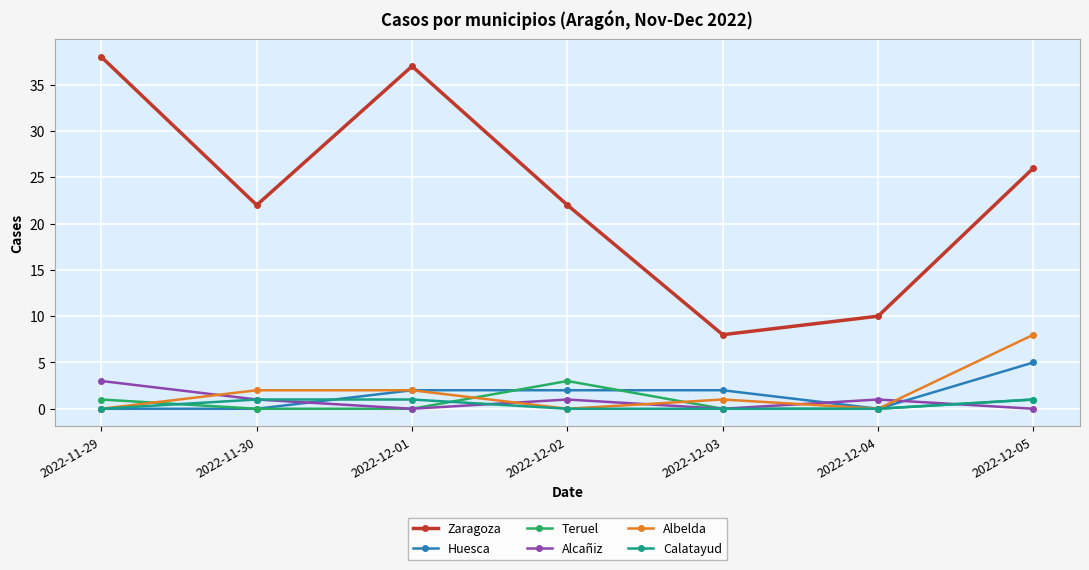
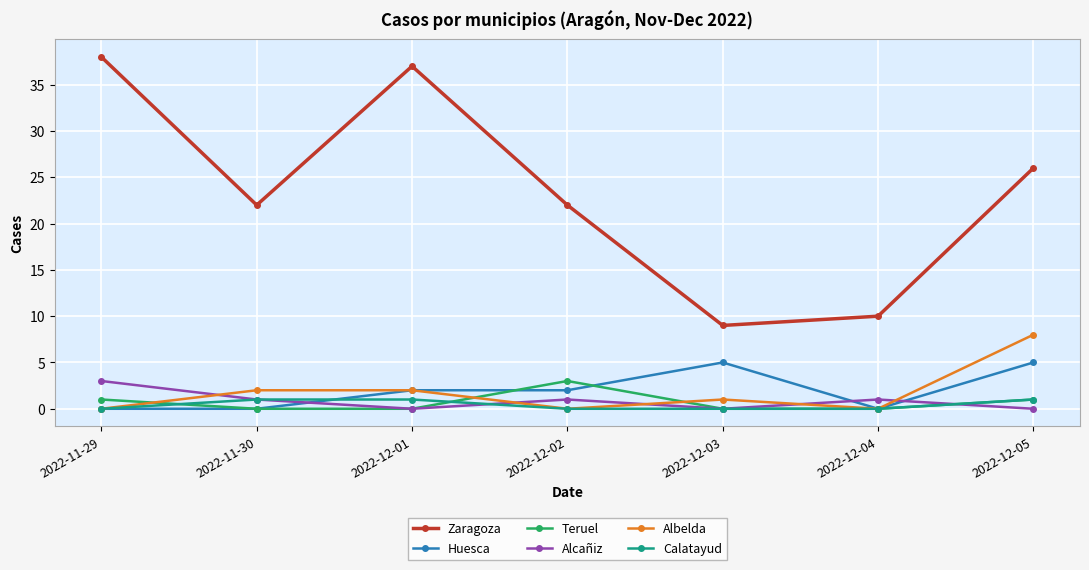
  {
    "Zaragoza": {
      "2022-11-29": 38,
      "2022-11-30": 22,
      "2022-12-01": 37,
      "2022-12-02": 22,
-     "2022-12-03": 8,
+     "2022-12-03": 9,
      "2022-12-04": 10,
      "2022-12-05": 26
    },
    "Huesca": {
      "2022-12-02": 2,
-     "2022-12-03": 2,
+     "2022-12-03": 5,
      "2022-12-05": 5
    },
    "Alcañiz": {
      "2022-11-29": 3,
      "2022-12-02": 1,
      "2022-12-04": 1,
      "2022-12-05": 0
    },
    "Albelda": {
      "2022-11-30": 2,
      "2022-12-03": 1,
      "2022-12-05": 8
    }
  }
